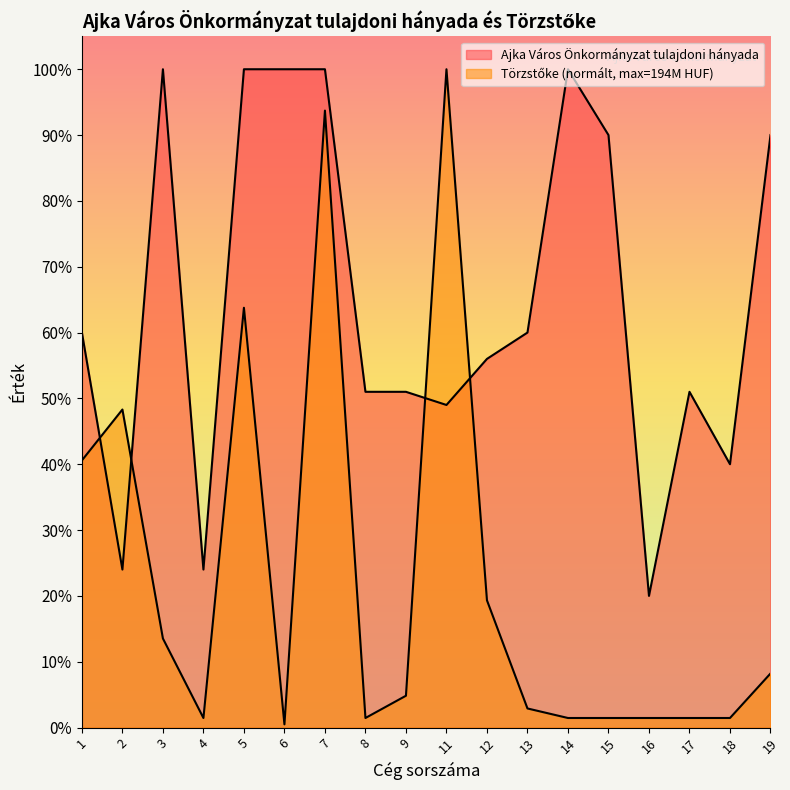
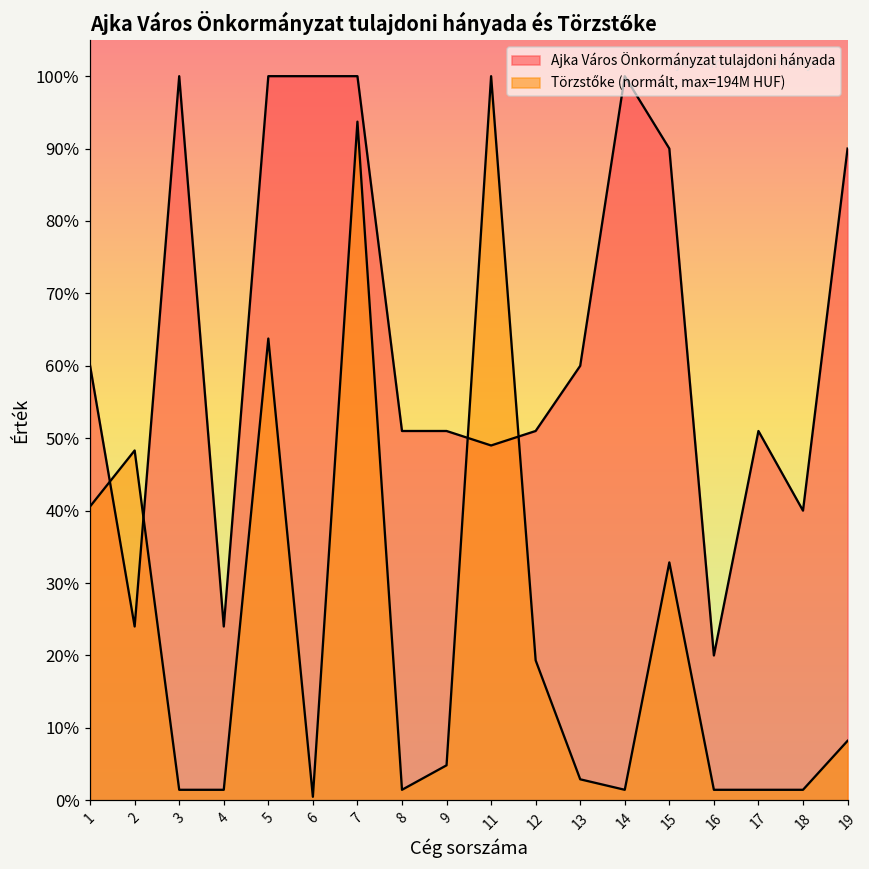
  {
    "Ajka Város Önkormányzat tulajdoni hányada": {
      "1": "60%",
      "2": "24%",
      "3": "100%",
      "4": "24%",
      "5": "100%",
      "6": "100%",
      "7": "100%",
      "8": "51%",
      "9": "51%",
      "11": "49%",
-     "12": "56%",
+     "12": "51%",
      "13": "60%",
      "15": "90%",
      "16": "20%",
      "17": "51%",
      "18": "40%",
      "19": "90%"
    },
    "Törzstőke (normált, max=194M HUF)": {
      "1": "41%",
      "2": "48%",
-     "3": "14%",
+     "3": "1%",
      "4": "1%",
      "5": "64%",
      "6": "0%",
      "7": "94%",
      "8": "1%",
      "9": "5%",
      "11": "100%",
      "12": "19%",
      "13": "3%",
      "14": "1%",
-     "15": "1%",
+     "15": "33%",
      "16": "1%",
      "17": "1%",
      "18": "1%",
      "19": "8%"
    }
  }
